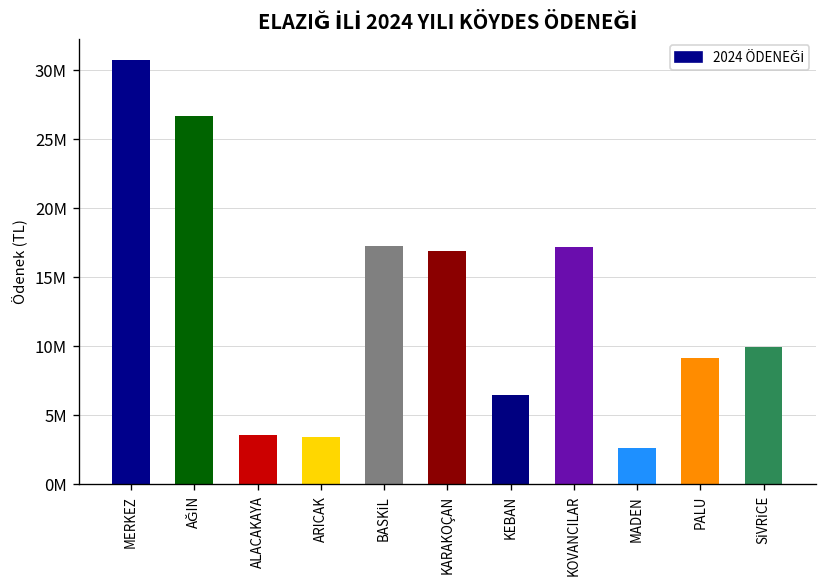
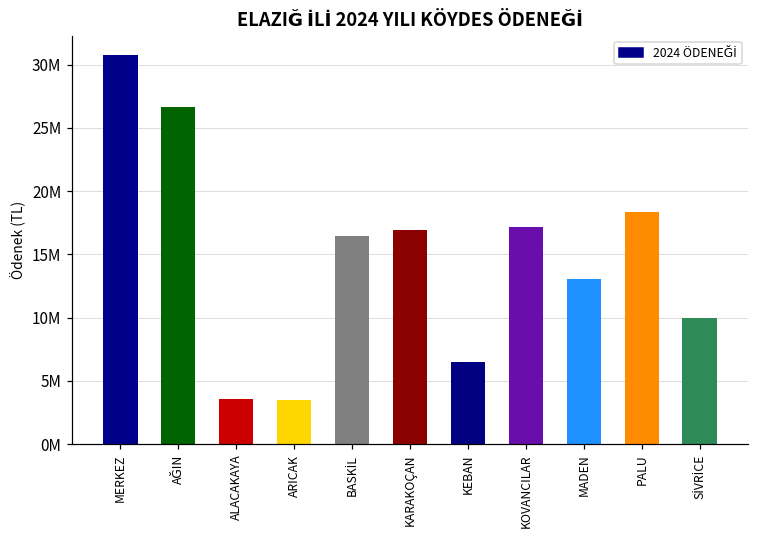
  {
    "MERKEZ": 30800000,
    "AĞIN": 26700000,
    "ALACAKAYA": 3500000,
    "ARICAK": 3500000,
-   "BASKİL": 17300000,
+   "BASKİL": 16500000,
    "KARAKOÇAN": 16900000,
    "KEBAN": 6500000,
    "KOVANCILAR": 17200000,
-   "MADEN": 2700000,
-   "PALU": 9200000,
+   "MADEN": 13000000,
+   "PALU": 18300000,
    "SİVRİCE": 9900000
  }
